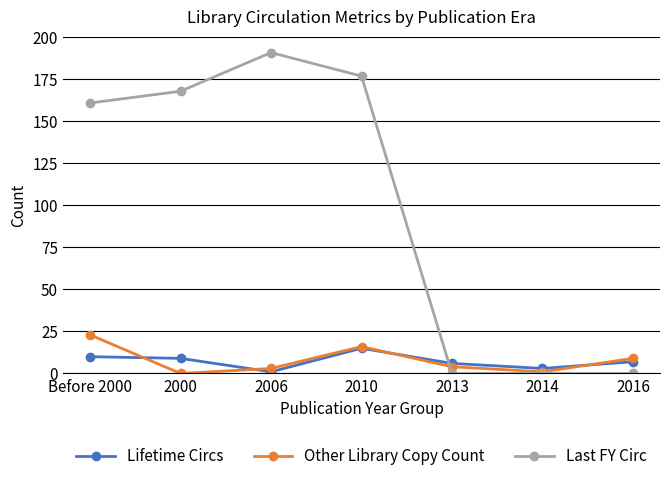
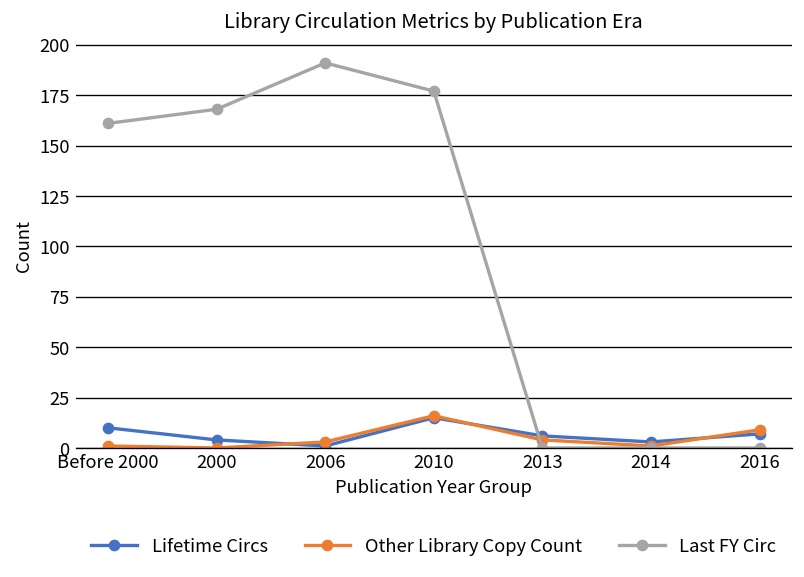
  {
    "Lifetime Circs": {
      "Before 2000": 10,
-     "2000": 9,
+     "2000": 4,
      "2006": 1,
      "2013": 6,
      "2014": 3,
      "2016": 7
    },
    "Other Library Copy Count": {
-     "Before 2000": 23,
+     "Before 2000": 1,
      "2000": 0,
      "2006": 3,
      "2013": 4,
      "2016": 9
    },
    "Last FY Circ": {
      "Before 2000": 161,
      "2000": 168,
      "2006": 191,
      "2010": 177,
      "2013": 0,
      "2016": 0
    }
  }
